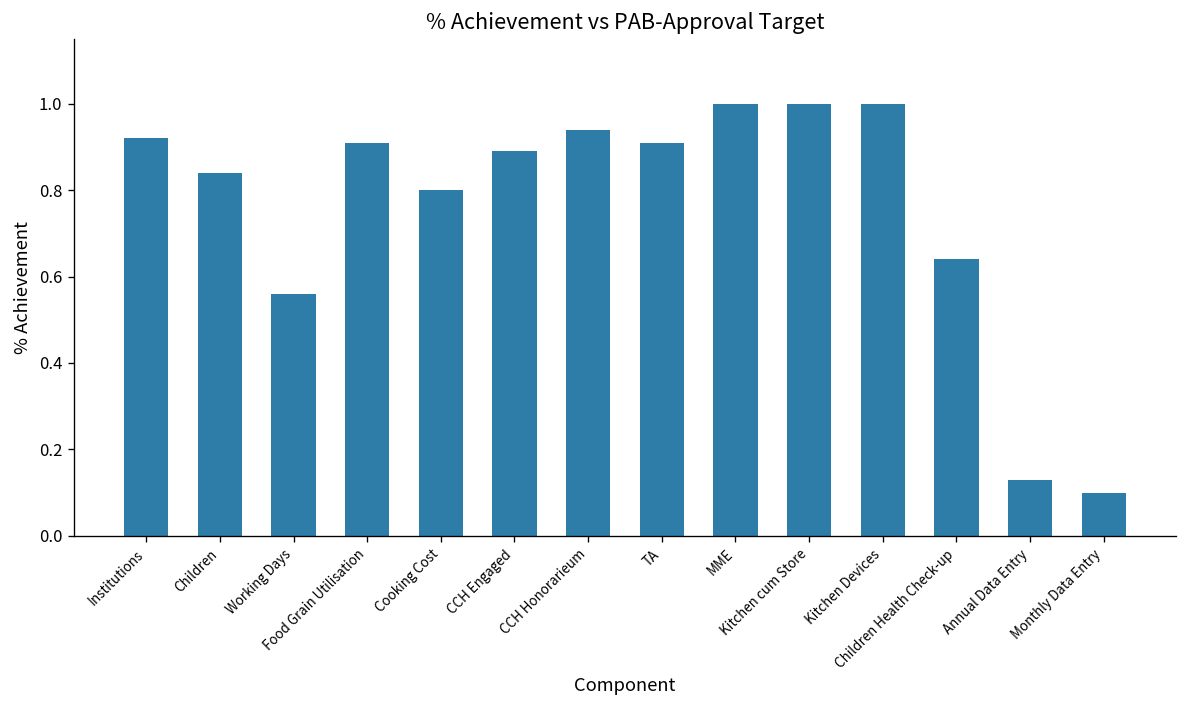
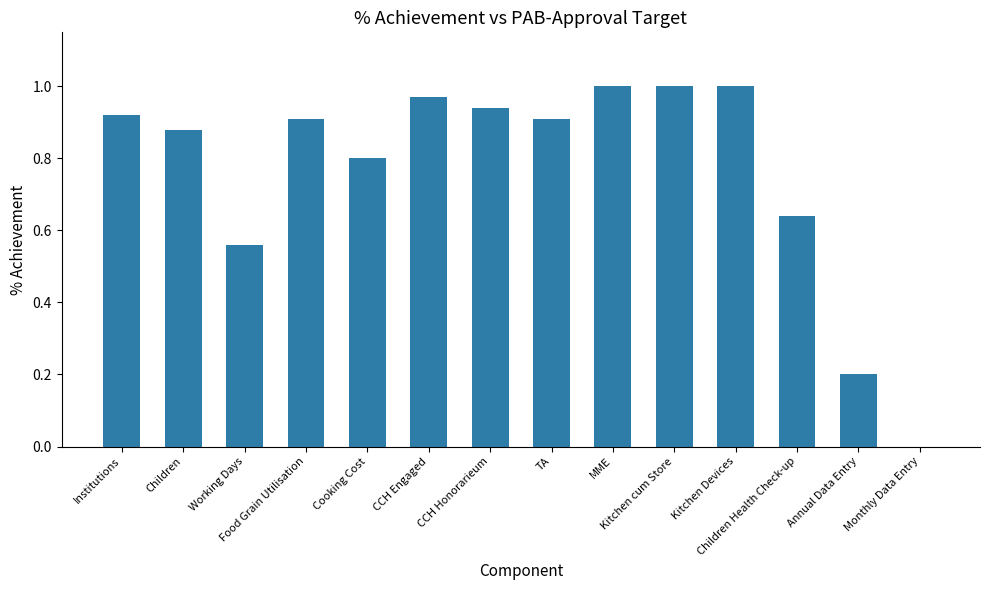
  {
    "Institutions": 0.92,
-   "Children": 0.84,
+   "Children": 0.88,
    "Working Days": 0.56,
    "Food Grain Utilisation": 0.91,
    "Cooking Cost": 0.80,
-   "CCH Engaged": 0.89,
+   "CCH Engaged": 0.97,
    "CCH Honorarieum": 0.94,
    "TA": 0.91,
    "MME": 1.00,
    "Kitchen cum Store": 1.00,
    "Kitchen Devices": 1.00,
    "Children Health Check-up": 0.64,
-   "Annual Data Entry": 0.13,
-   "Monthly Data Entry": 0.1
+   "Annual Data Entry": 0.20,
+   "Monthly Data Entry": 0.0
  }
